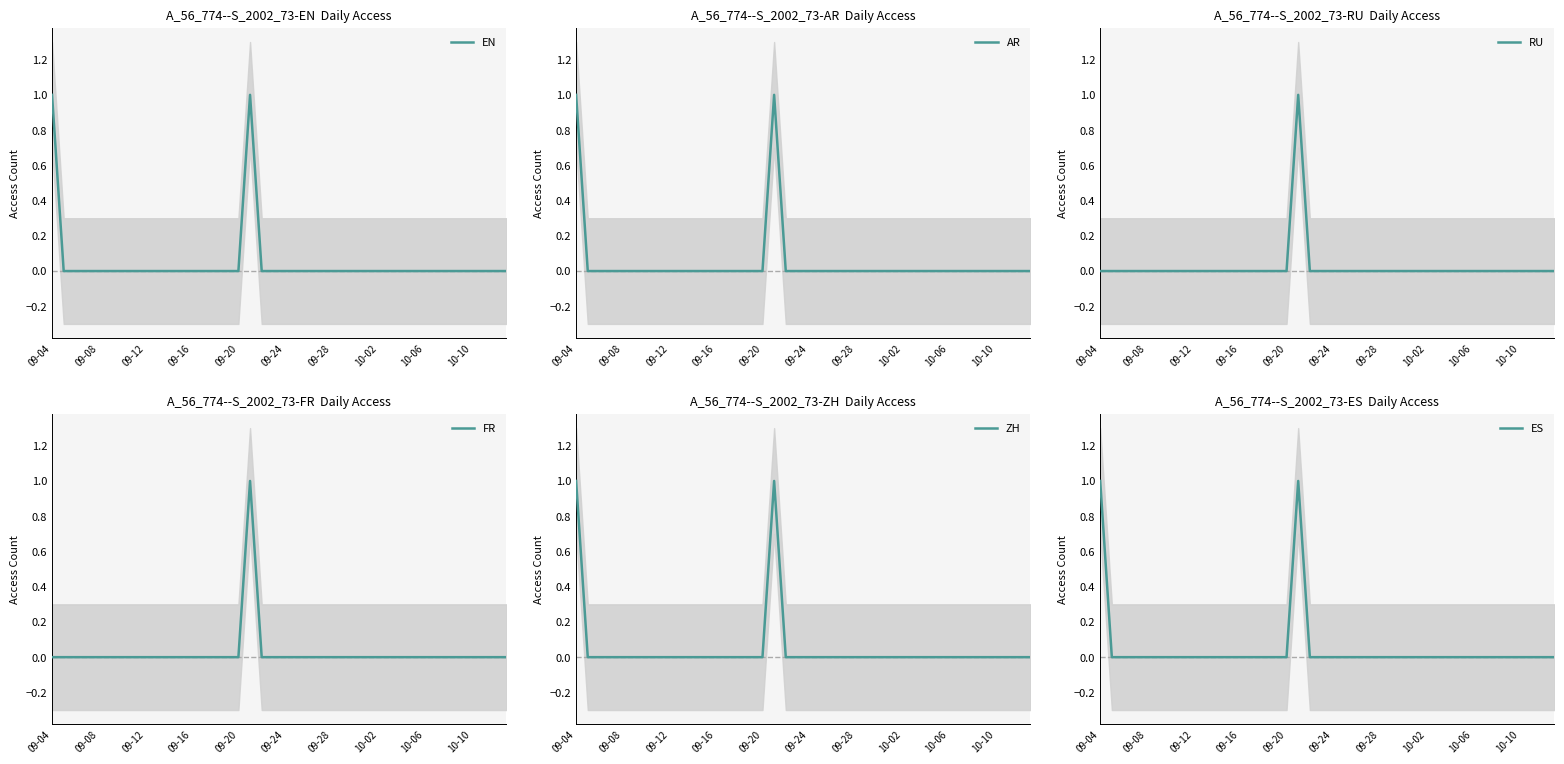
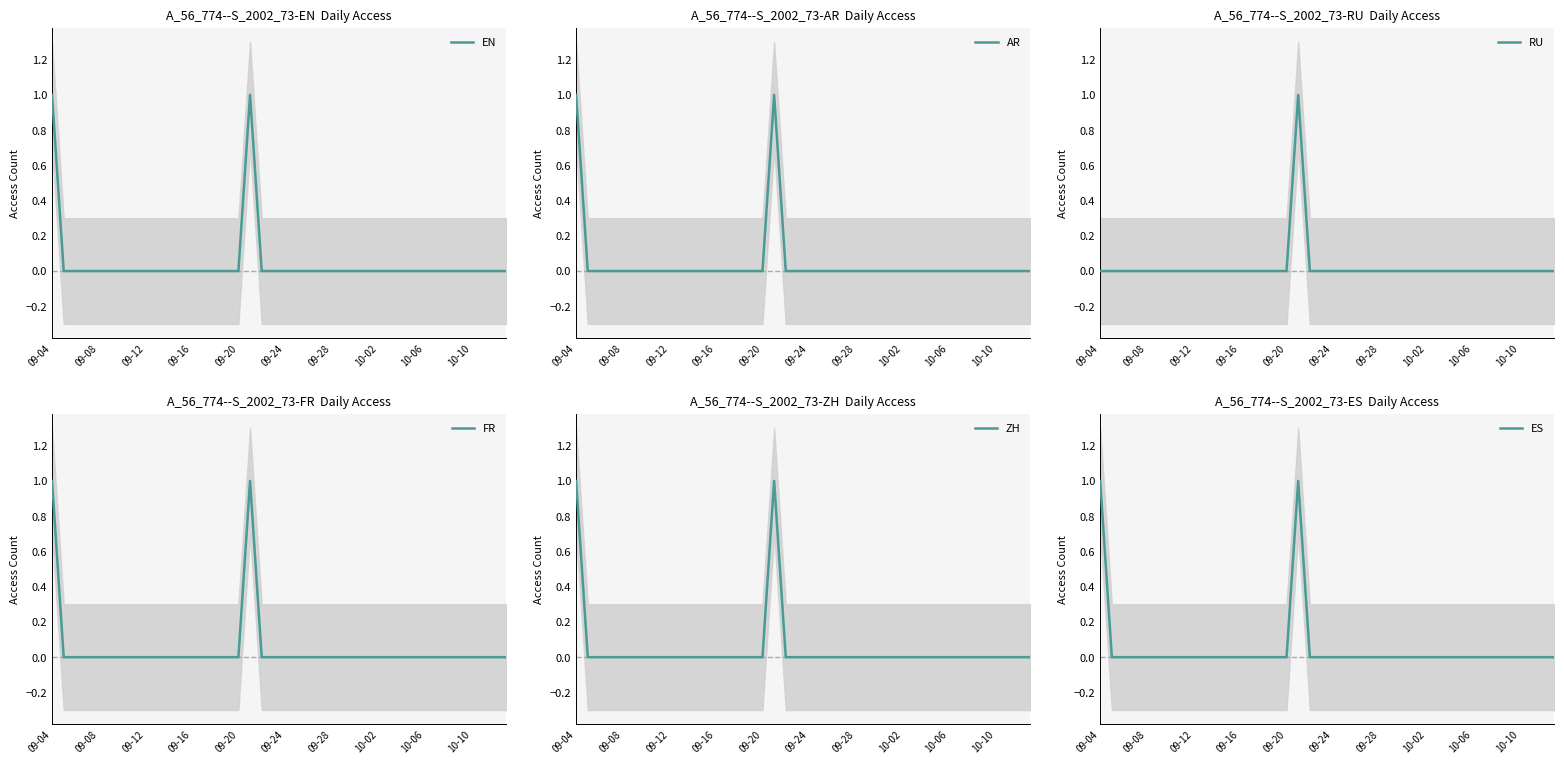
  {
    "A_56_774--S_2002_73-EN Daily Access": {
      "EN": {
        "09-04": 1.00,
        "09-08": 0.00,
        "09-12": 0.00,
        "09-16": 0.00,
        "09-20": 0.00,
        "09-24": 0.00,
        "09-28": 0.00,
        "10-02": 0.00,
        "10-06": 0.00,
        "10-10": 0.00
      }
    },
    "A_56_774--S_2002_73-AR Daily Access": {
      "AR": {
        "09-04": 1.00,
        "09-08": 0.00,
        "09-12": 0.00,
        "09-16": 0.00,
        "09-20": 0.00,
        "09-24": 0.00,
        "09-28": 0.00,
        "10-02": 0.00,
        "10-06": 0.00,
        "10-10": 0.00
      }
    },
    "A_56_774--S_2002_73-RU Daily Access": {
      "RU": {
        "09-04": 0.00,
        "09-08": 0.00,
        "09-12": 0.00,
        "09-16": 0.00,
        "09-20": 0.00,
        "09-24": 0.00,
        "09-28": 0.00,
        "10-02": 0.00,
        "10-06": 0.00,
        "10-10": 0.00
      }
    },
    "A_56_774--S_2002_73-FR Daily Access": {
      "FR": {
-       "09-04": 0,
+       "09-04": 1,
        "09-08": 0,
        "09-12": 0,
        "09-16": 0,
        "09-20": 0,
        "09-24": 0,
        "09-28": 0,
        "10-02": 0,
        "10-06": 0,
        "10-10": 0
      }
    },
    "A_56_774--S_2002_73-ZH Daily Access": {
      "ZH": {
        "09-04": 1.00,
        "09-08": 0.00,
        "09-12": 0.00,
        "09-16": 0.00,
        "09-20": 0.00,
        "09-24": 0.00,
        "09-28": 0.00,
        "10-02": 0.00,
        "10-06": 0.00,
        "10-10": 0.00
      }
    },
    "A_56_774--S_2002_73-ES Daily Access": {
      "ES": {
        "09-04": 1.00,
        "09-08": 0.00,
        "09-12": 0.00,
        "09-16": 0.00,
        "09-20": 0.00,
        "09-24": 0.00,
        "09-28": 0.00,
        "10-02": 0.00,
        "10-06": 0.00,
        "10-10": 0.00
      }
    }
  }
